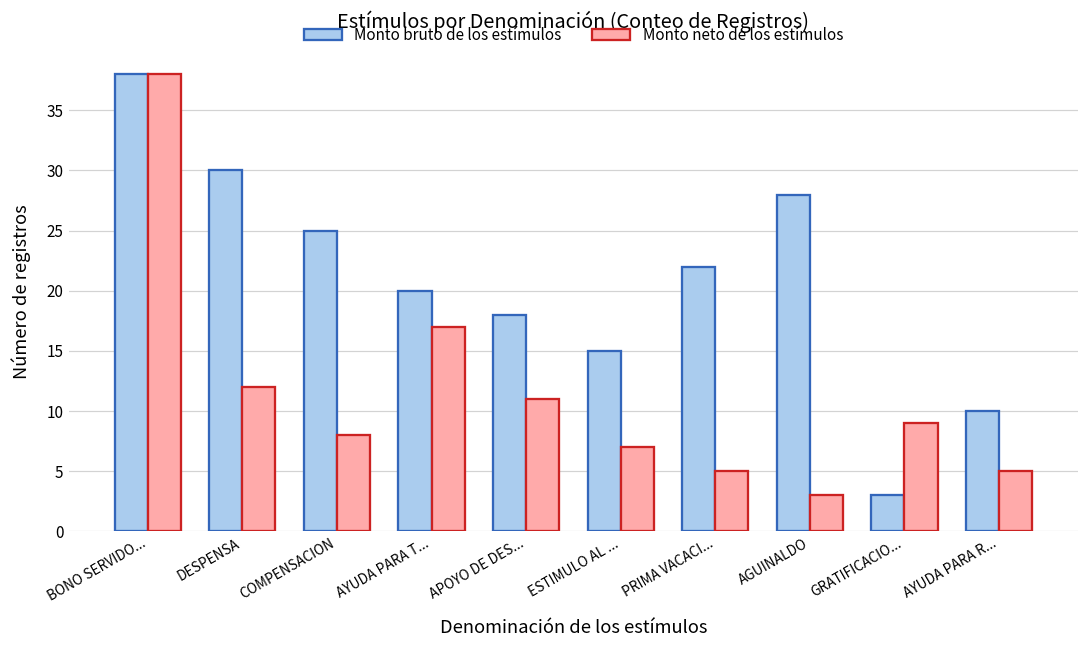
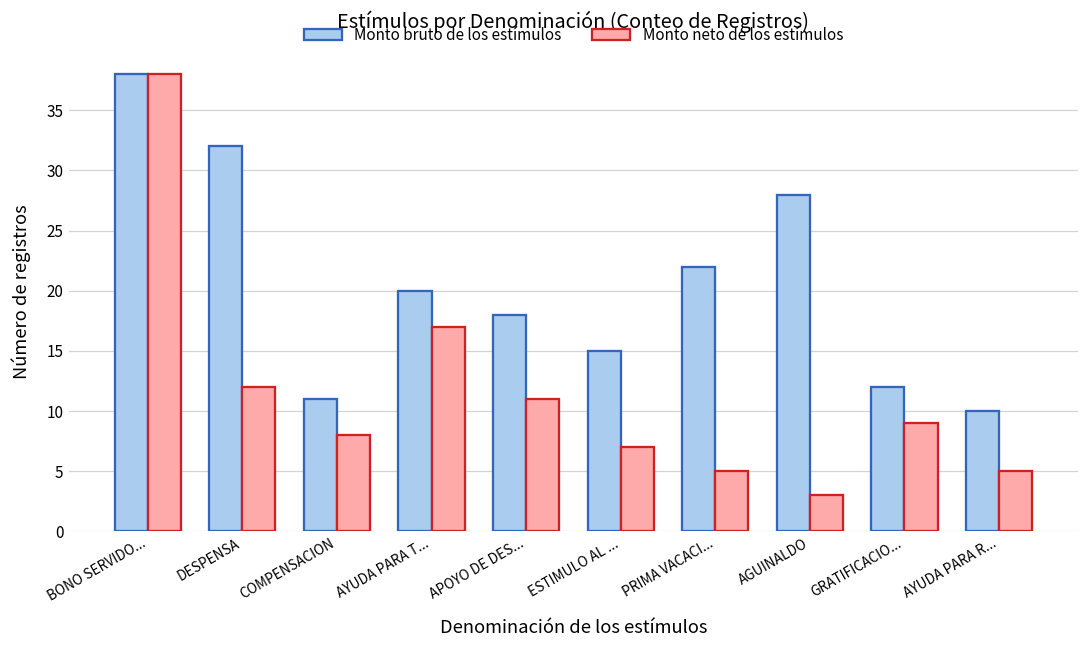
  {
    "Monto bruto de los estímulos": {
      "BONO SERVIDO...": 38,
-     "DESPENSA": 30,
-     "COMPENSACION": 25,
+     "DESPENSA": 32,
+     "COMPENSACION": 11,
      "AYUDA PARA T...": 20,
      "APOYO DE DES...": 18,
      "ESTIMULO AL ...": 15,
      "PRIMA VACACI...": 22,
      "AGUINALDO": 28,
-     "GRATIFICACIO...": 3,
+     "GRATIFICACIO...": 12,
      "AYUDA PARA R...": 10
    },
    "Monto neto de los estímulos": {
      "BONO SERVIDO...": 38,
      "DESPENSA": 12,
      "COMPENSACION": 8,
      "AYUDA PARA T...": 17,
      "APOYO DE DES...": 11,
      "ESTIMULO AL ...": 7,
      "PRIMA VACACI...": 5,
      "AGUINALDO": 3,
      "GRATIFICACIO...": 9,
      "AYUDA PARA R...": 5
    }
  }
